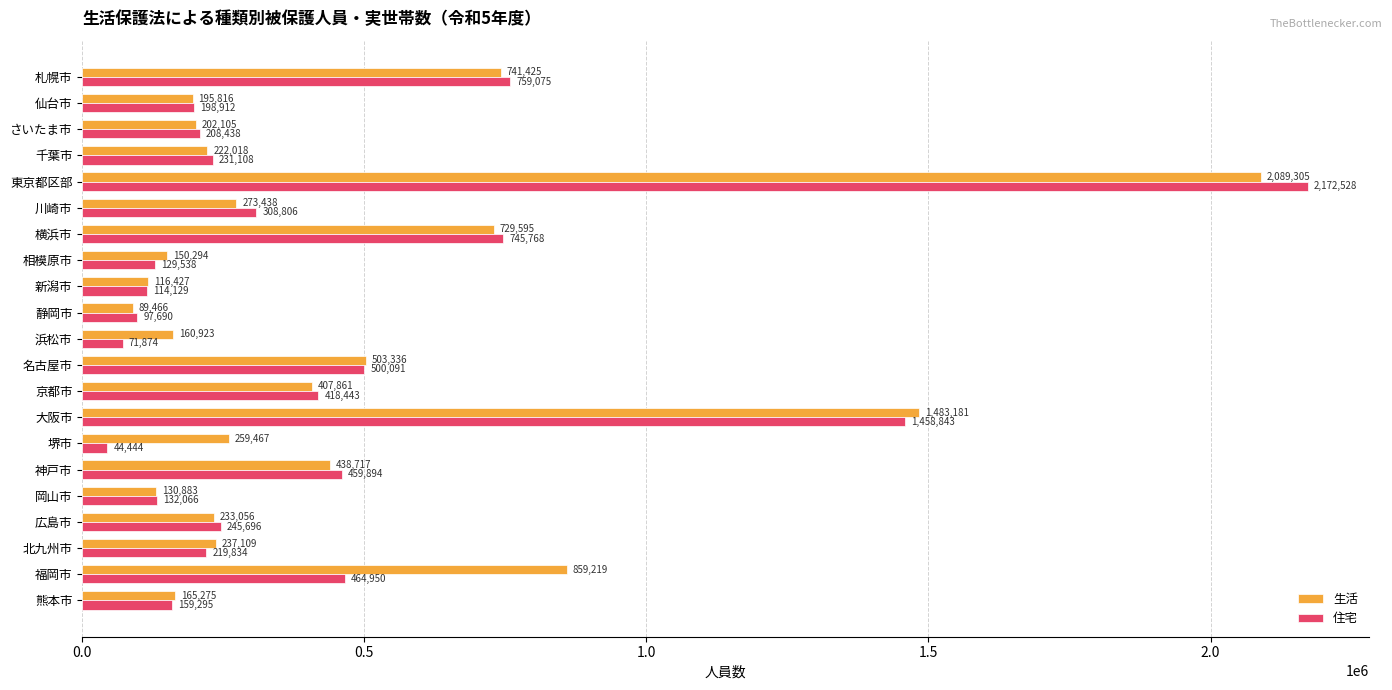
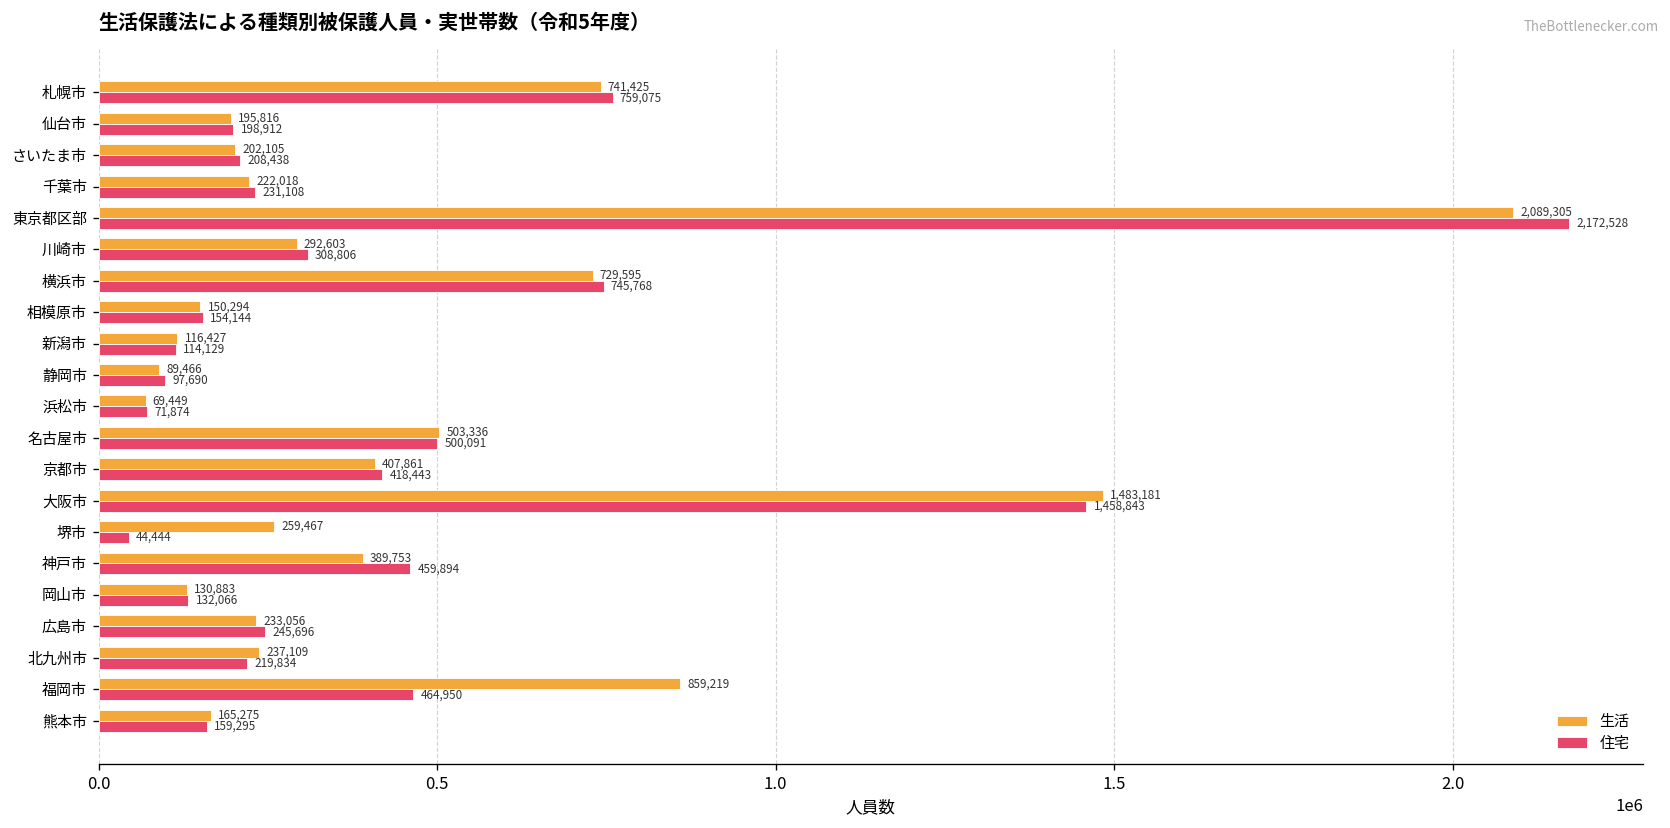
  {
    "生活": {
      "札幌市": "741,425",
      "仙台市": "195,816",
      "さいたま市": "202,105",
      "千葉市": "222,018",
      "東京都区部": "2,089,305",
-     "川崎市": "273,438",
+     "川崎市": "292,603",
      "横浜市": "729,595",
      "相模原市": "150,294",
      "新潟市": "116,427",
      "静岡市": "89,466",
-     "浜松市": "160,923",
+     "浜松市": "69,449",
      "名古屋市": "503,336",
      "京都市": "407,861",
      "大阪市": "1,483,181",
      "堺市": "259,467",
-     "神戸市": "438,717",
+     "神戸市": "389,753",
      "岡山市": "130,883",
      "広島市": "233,056",
      "北九州市": "237,109",
      "福岡市": "859,219",
      "熊本市": "165,275"
    },
    "住宅": {
      "札幌市": "759,075",
      "仙台市": "198,912",
      "さいたま市": "208,438",
      "千葉市": "231,108",
      "東京都区部": "2,172,528",
      "川崎市": "308,806",
      "横浜市": "745,768",
-     "相模原市": "129,538",
+     "相模原市": "154,144",
      "新潟市": "114,129",
      "静岡市": "97,690",
      "浜松市": "71,874",
      "名古屋市": "500,091",
      "京都市": "418,443",
      "大阪市": "1,458,843",
      "堺市": "44,444",
      "神戸市": "459,894",
      "岡山市": "132,066",
      "広島市": "245,696",
      "北九州市": "219,834",
      "福岡市": "464,950",
      "熊本市": "159,295"
    }
  }
